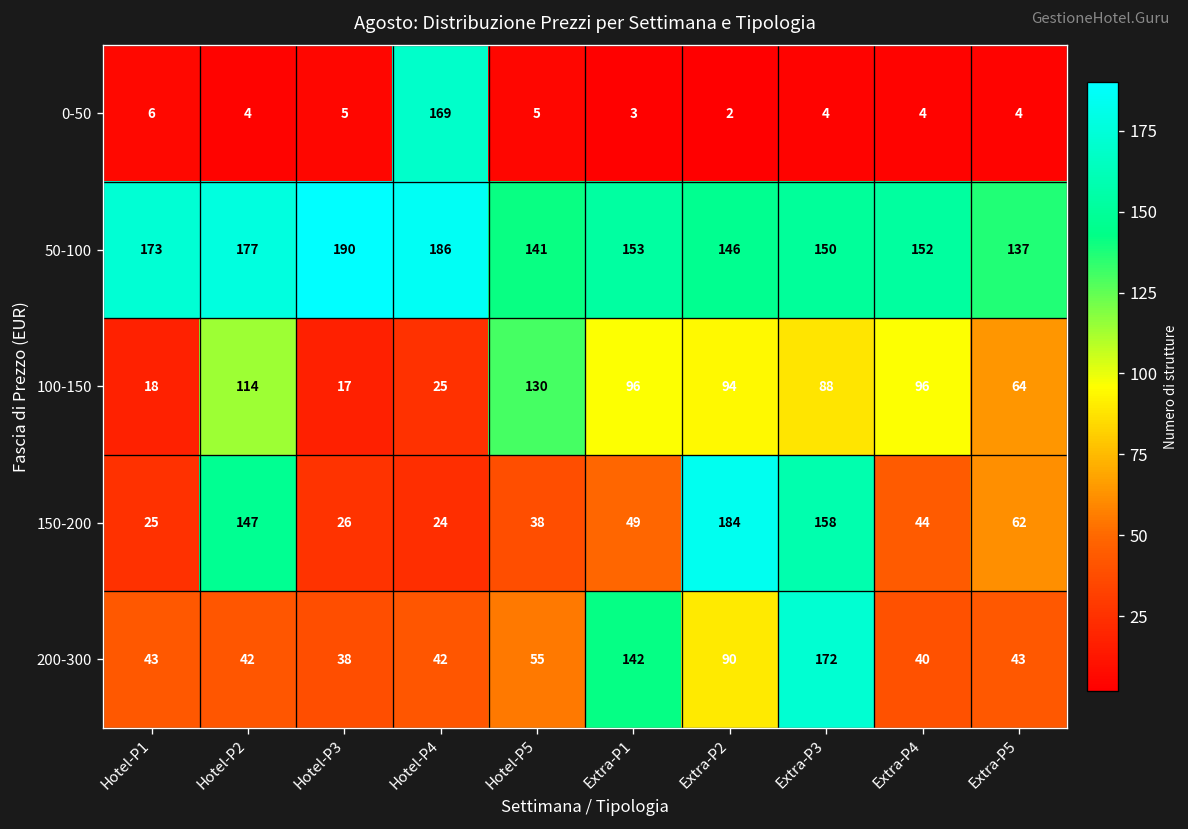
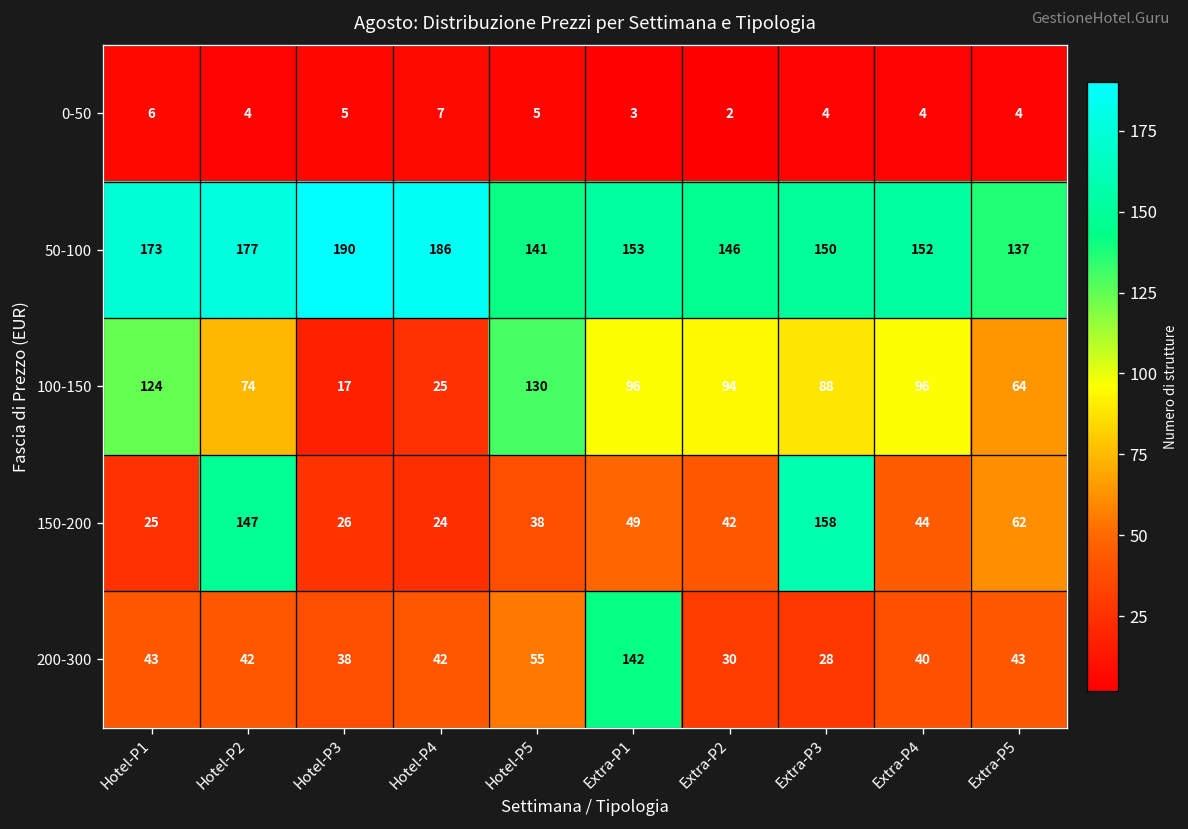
  {
    "0-50": {
      "Hotel-P1": 6,
      "Hotel-P2": 4,
      "Hotel-P3": 5,
-     "Hotel-P4": 169,
+     "Hotel-P4": 7,
      "Hotel-P5": 5,
      "Extra-P1": 3,
      "Extra-P2": 2,
      "Extra-P3": 4,
      "Extra-P4": 4,
      "Extra-P5": 4
    },
    "50-100": {
      "Hotel-P1": 173,
      "Hotel-P2": 177,
      "Hotel-P3": 190,
      "Hotel-P4": 186,
      "Hotel-P5": 141,
      "Extra-P1": 153,
      "Extra-P2": 146,
      "Extra-P3": 150,
      "Extra-P4": 152,
      "Extra-P5": 137
    },
    "100-150": {
-     "Hotel-P1": 18,
-     "Hotel-P2": 114,
+     "Hotel-P1": 124,
+     "Hotel-P2": 74,
      "Hotel-P3": 17,
      "Hotel-P4": 25,
      "Hotel-P5": 130,
      "Extra-P1": 96,
      "Extra-P2": 94,
      "Extra-P3": 88,
      "Extra-P4": 96,
      "Extra-P5": 64
    },
    "150-200": {
      "Hotel-P1": 25,
      "Hotel-P2": 147,
      "Hotel-P3": 26,
      "Hotel-P4": 24,
      "Hotel-P5": 38,
      "Extra-P1": 49,
-     "Extra-P2": 184,
+     "Extra-P2": 42,
      "Extra-P3": 158,
      "Extra-P4": 44,
      "Extra-P5": 62
    },
    "200-300": {
      "Hotel-P1": 43,
      "Hotel-P2": 42,
      "Hotel-P3": 38,
      "Hotel-P4": 42,
      "Hotel-P5": 55,
      "Extra-P1": 142,
-     "Extra-P2": 90,
-     "Extra-P3": 172,
+     "Extra-P2": 30,
+     "Extra-P3": 28,
      "Extra-P4": 40,
      "Extra-P5": 43
    }
  }
